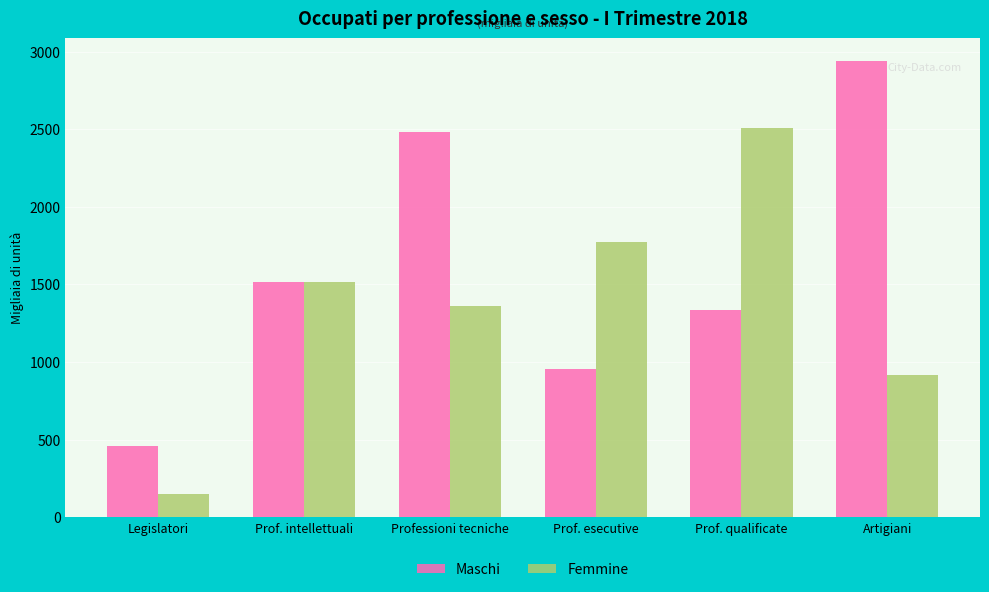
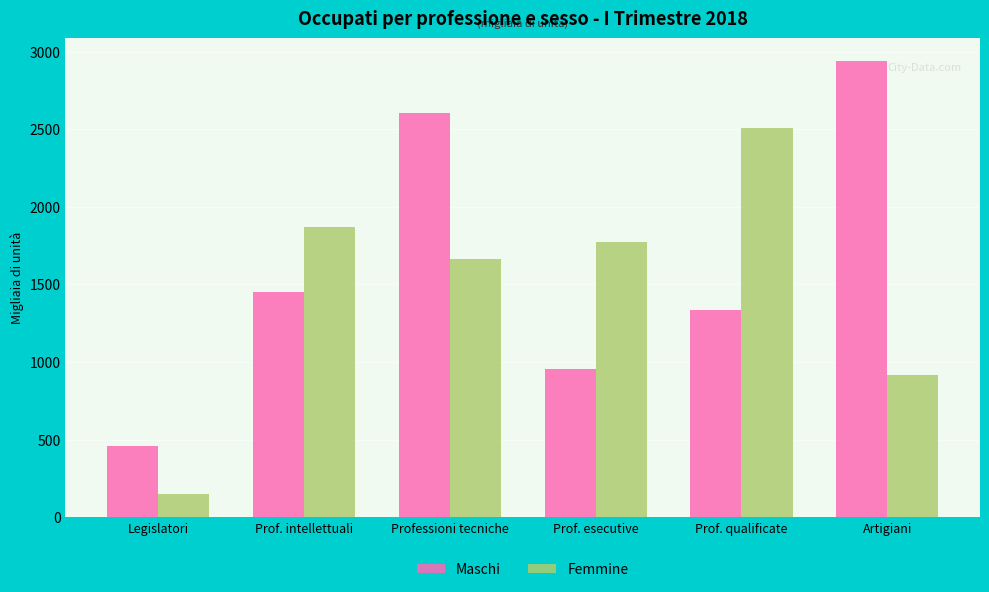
  {
    "Maschi": {
      "Legislatori": 460,
-     "Prof. intellettuali": 1510,
-     "Professioni tecniche": 2480,
+     "Prof. intellettuali": 1450,
+     "Professioni tecniche": 2610,
      "Prof. esecutive": 950,
      "Prof. qualificate": 1330,
      "Artigiani": 2940
    },
    "Femmine": {
      "Legislatori": 150,
-     "Prof. intellettuali": 1520,
-     "Professioni tecniche": 1360,
+     "Prof. intellettuali": 1870,
+     "Professioni tecniche": 1670,
      "Prof. esecutive": 1780,
      "Prof. qualificate": 2510,
      "Artigiani": 910
    }
  }
